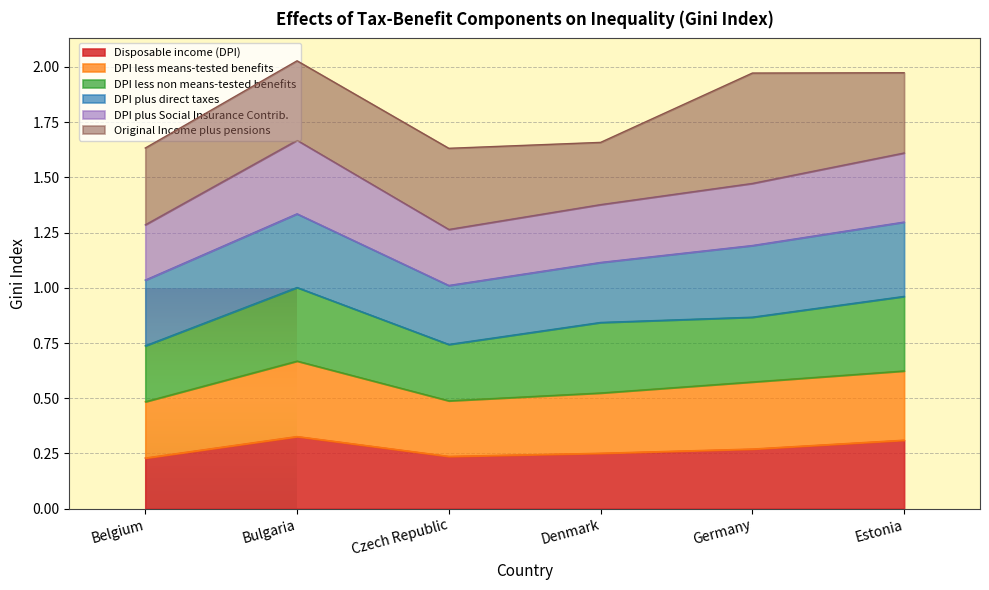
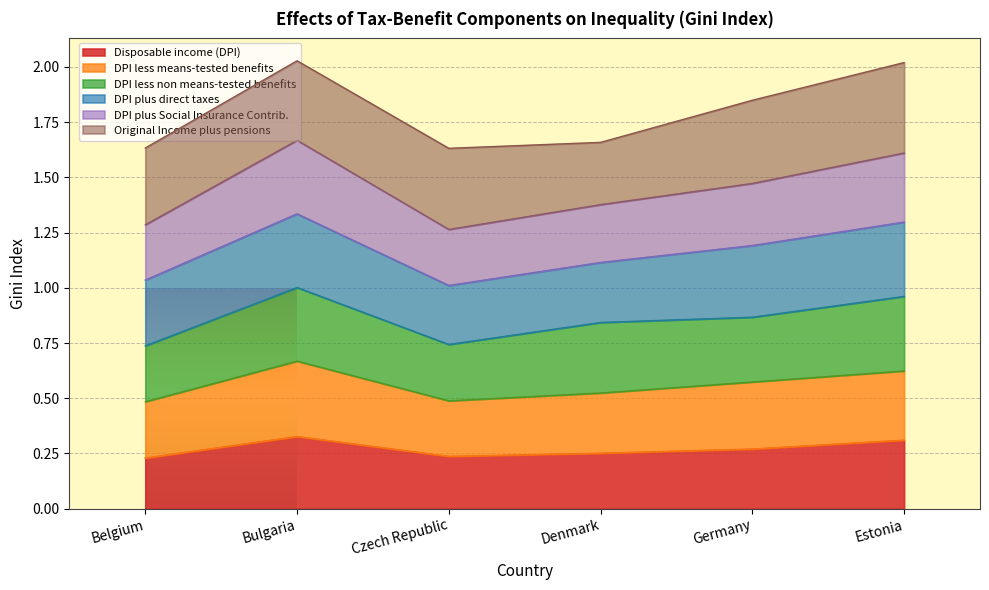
  {
    "Disposable income (DPI)": {
      "Belgium": 0.23,
      "Bulgaria": 0.33,
      "Czech Republic": 0.24,
      "Denmark": 0.25,
      "Germany": 0.27,
      "Estonia": 0.31
    },
    "DPI less means-tested benefits": {
      "Belgium": 0.26,
      "Bulgaria": 0.34,
      "Czech Republic": 0.25,
      "Denmark": 0.27,
      "Germany": 0.30,
      "Estonia": 0.31
    },
    "DPI less non means-tested benefits": {
      "Belgium": 0.25,
      "Bulgaria": 0.33,
      "Czech Republic": 0.26,
      "Denmark": 0.32,
      "Germany": 0.29,
      "Estonia": 0.34
    },
    "DPI plus direct taxes": {
      "Belgium": 0.30,
      "Bulgaria": 0.33,
      "Czech Republic": 0.27,
      "Denmark": 0.27,
      "Germany": 0.32,
      "Estonia": 0.34
    },
    "DPI plus Social Insurance Contrib.": {
      "Belgium": 0.25,
      "Czech Republic": 0.25,
      "Denmark": 0.26,
      "Germany": 0.28,
      "Estonia": 0.31
    },
    "Original Income plus pensions": {
      "Belgium": 0.35,
      "Czech Republic": 0.37,
      "Denmark": 0.28,
-     "Germany": 0.50,
-     "Estonia": 0.36
+     "Germany": 0.38,
+     "Estonia": 0.41
    }
  }
